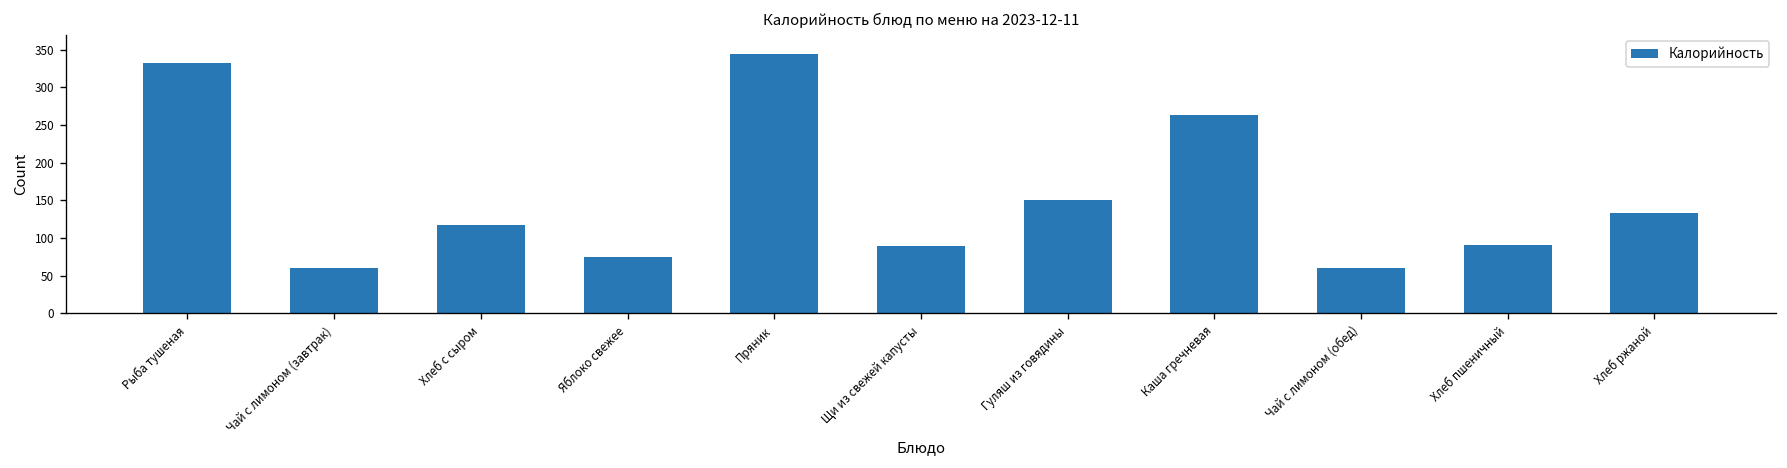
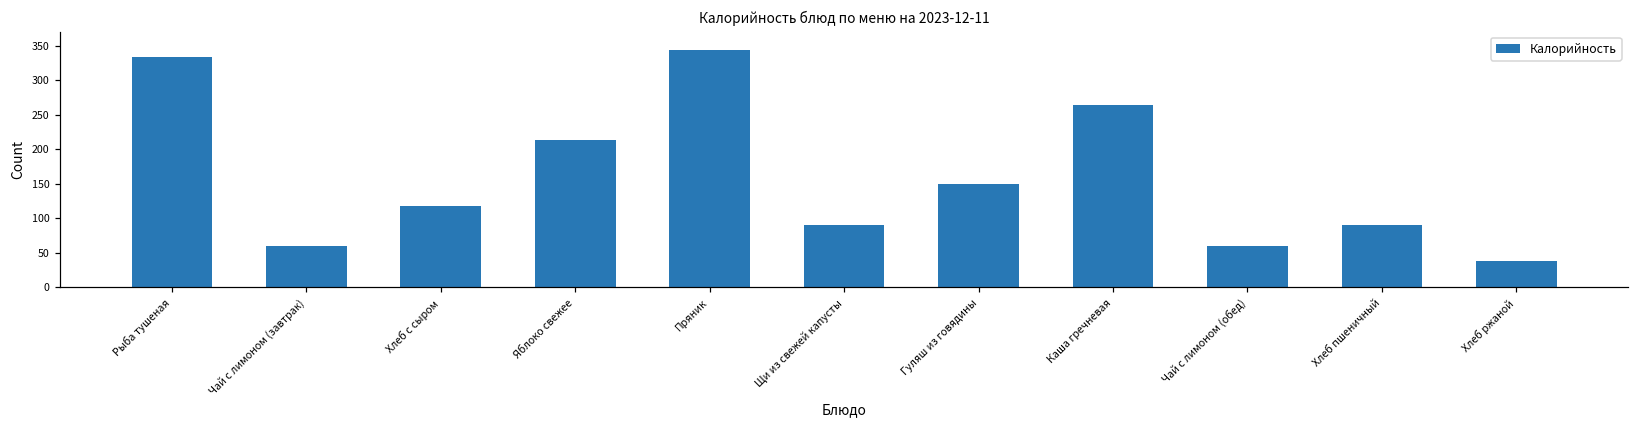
  {
    "Рыба тушеная": 330,
    "Чай с лимоном (завтрак)": 60,
    "Хлеб с сыром": 120,
-   "Яблоко свежее": 80,
+   "Яблоко свежее": 210,
    "Пряник": 340,
    "Щи из свежей капусты": 90,
    "Гуляш из говядины": 150,
    "Каша гречневая": 260,
    "Чай с лимоном (обед)": 60,
    "Хлеб пшеничный": 90,
-   "Хлеб ржаной": 130
+   "Хлеб ржаной": 40
  }
